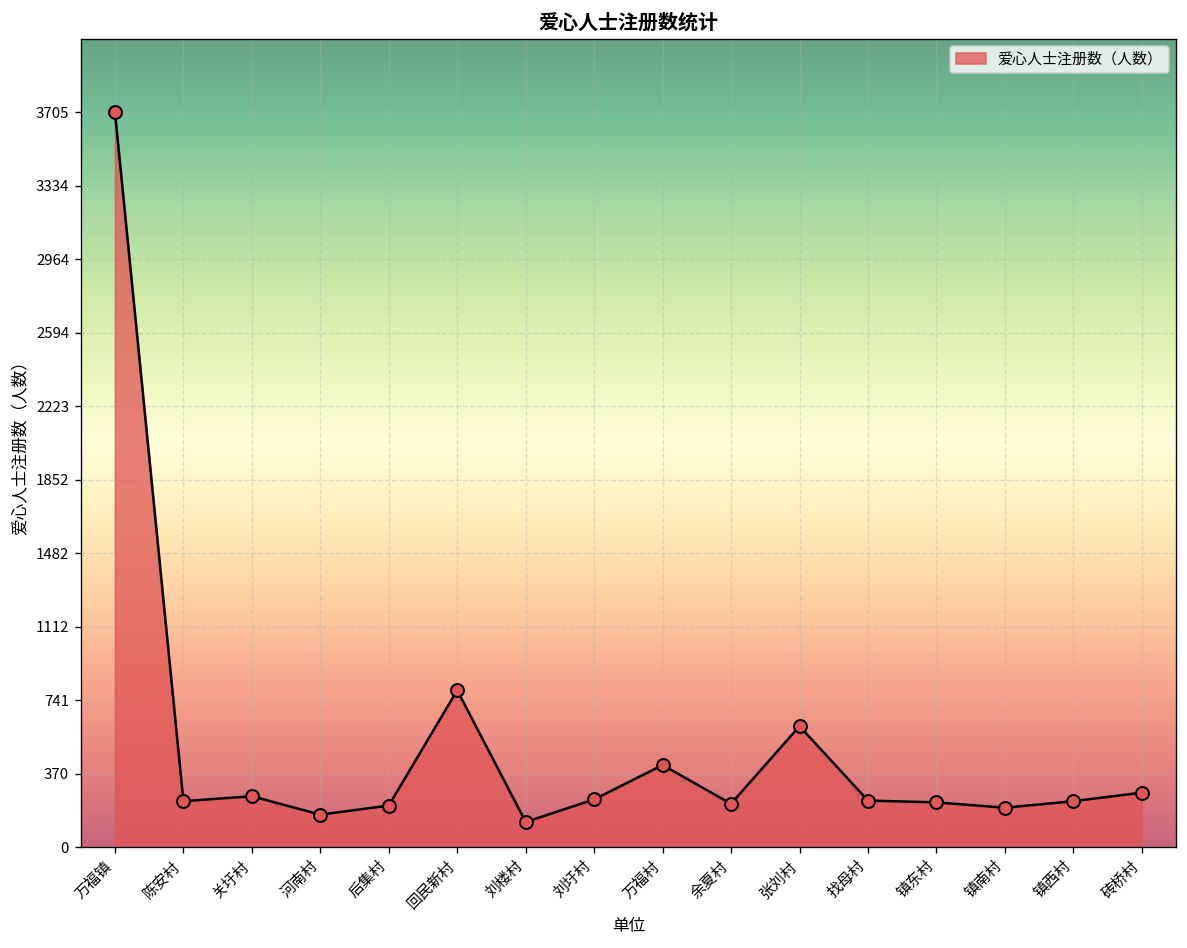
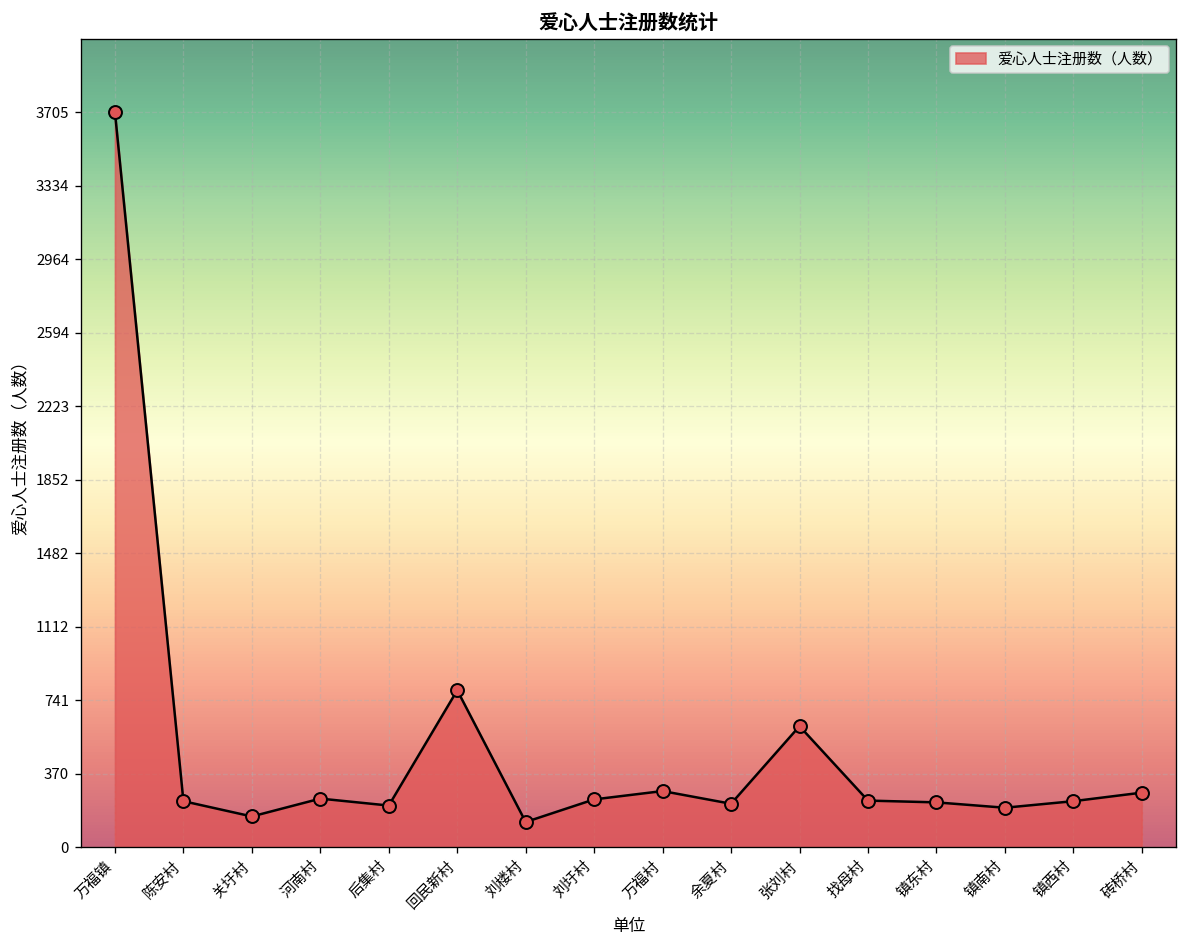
  {
    "万福镇": 3710,
    "陈安村": 230,
-   "关圩村": 260,
-   "河南村": 170,
+   "关圩村": 160,
+   "河南村": 250,
    "后集村": 210,
    "回民新村": 790,
    "刘楼村": 130,
    "刘圩村": 240,
-   "万福村": 420,
+   "万福村": 280,
    "余夏村": 220,
    "张刘村": 610,
    "找母村": 240,
    "镇东村": 230,
    "镇南村": 200,
    "镇西村": 230,
    "砖桥村": 280
  }
